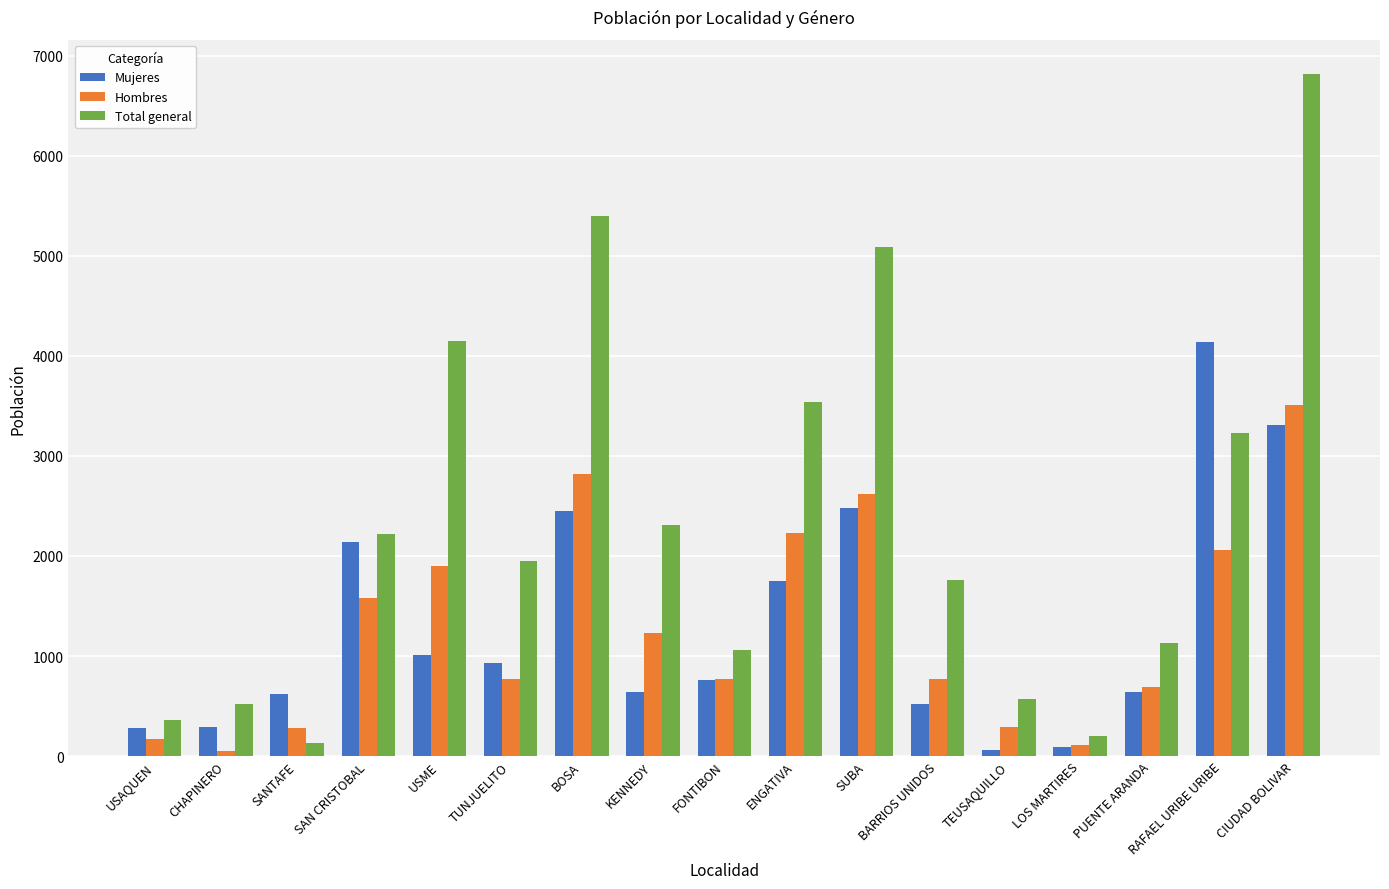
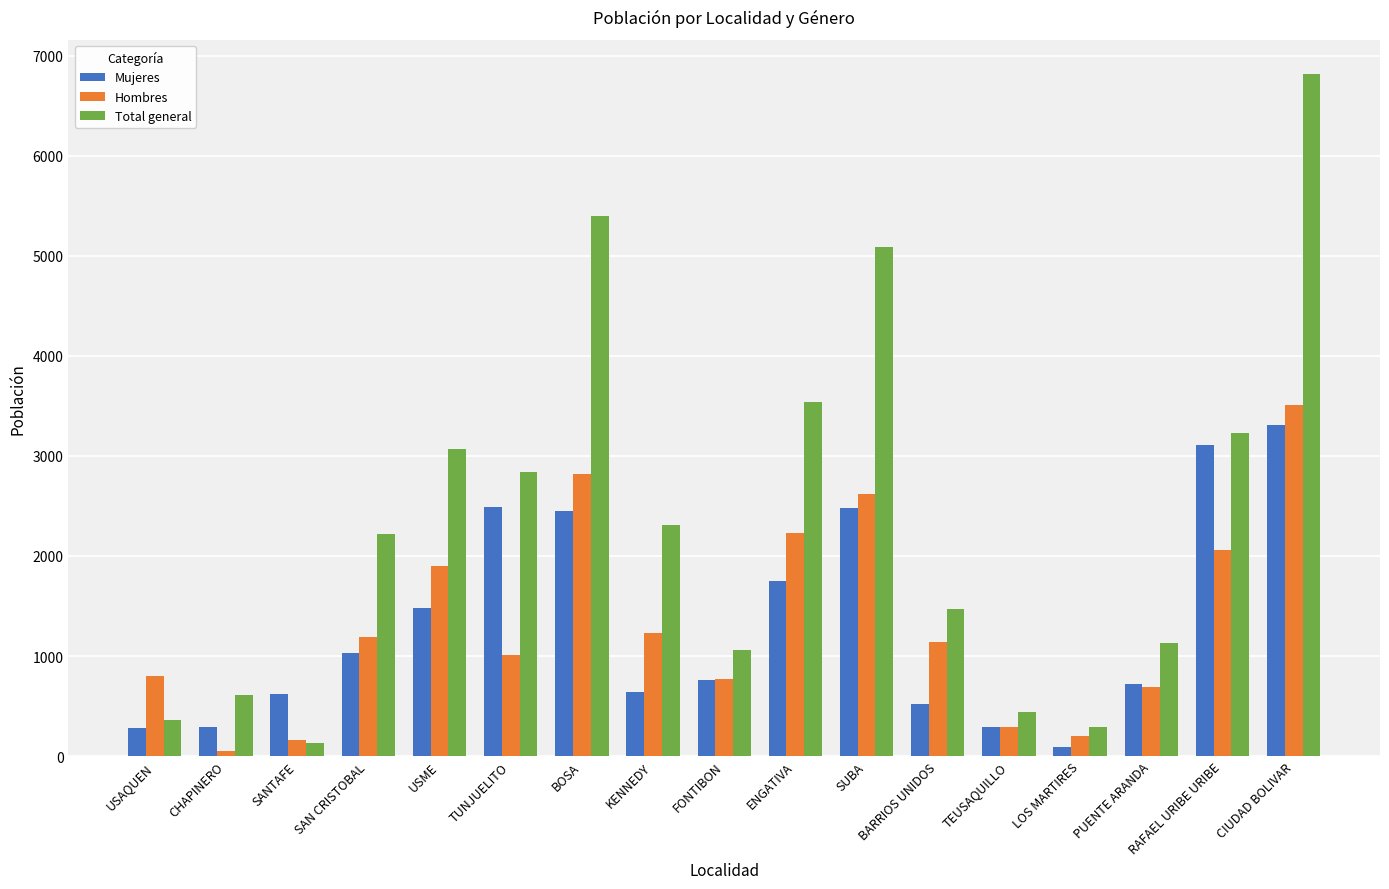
  {
    "Mujeres": {
      "USAQUEN": 280,
      "CHAPINERO": 290,
      "SANTAFE": 630,
-     "SAN CRISTOBAL": 2140,
-     "USME": 1010,
-     "TUNJUELITO": 930,
+     "SAN CRISTOBAL": 1030,
+     "USME": 1480,
+     "TUNJUELITO": 2490,
      "BOSA": 2450,
      "KENNEDY": 650,
      "FONTIBON": 760,
      "ENGATIVA": 1750,
      "SUBA": 2480,
      "BARRIOS UNIDOS": 520,
-     "TEUSAQUILLO": 60,
+     "TEUSAQUILLO": 290,
      "LOS MARTIRES": 90,
-     "PUENTE ARANDA": 640,
-     "RAFAEL URIBE URIBE": 4140,
+     "PUENTE ARANDA": 720,
+     "RAFAEL URIBE URIBE": 3110,
      "CIUDAD BOLIVAR": 3310
    },
    "Hombres": {
-     "USAQUEN": 170,
+     "USAQUEN": 800,
      "CHAPINERO": 50,
-     "SANTAFE": 280,
-     "SAN CRISTOBAL": 1580,
+     "SANTAFE": 170,
+     "SAN CRISTOBAL": 1190,
      "USME": 1900,
-     "TUNJUELITO": 770,
+     "TUNJUELITO": 1010,
      "BOSA": 2820,
      "KENNEDY": 1230,
      "FONTIBON": 770,
      "ENGATIVA": 2230,
      "SUBA": 2620,
-     "BARRIOS UNIDOS": 770,
+     "BARRIOS UNIDOS": 1140,
      "TEUSAQUILLO": 290,
-     "LOS MARTIRES": 110,
+     "LOS MARTIRES": 200,
      "PUENTE ARANDA": 690,
      "RAFAEL URIBE URIBE": 2060,
      "CIUDAD BOLIVAR": 3510
    },
    "Total general": {
      "USAQUEN": 370,
-     "CHAPINERO": 520,
+     "CHAPINERO": 610,
      "SANTAFE": 130,
      "SAN CRISTOBAL": 2220,
-     "USME": 4150,
-     "TUNJUELITO": 1950,
+     "USME": 3070,
+     "TUNJUELITO": 2840,
      "BOSA": 5400,
      "KENNEDY": 2310,
      "FONTIBON": 1070,
      "ENGATIVA": 3540,
      "SUBA": 5090,
-     "BARRIOS UNIDOS": 1760,
-     "TEUSAQUILLO": 570,
-     "LOS MARTIRES": 200,
+     "BARRIOS UNIDOS": 1470,
+     "TEUSAQUILLO": 440,
+     "LOS MARTIRES": 290,
      "PUENTE ARANDA": 1130,
      "RAFAEL URIBE URIBE": 3230,
      "CIUDAD BOLIVAR": 6820
    }
  }
